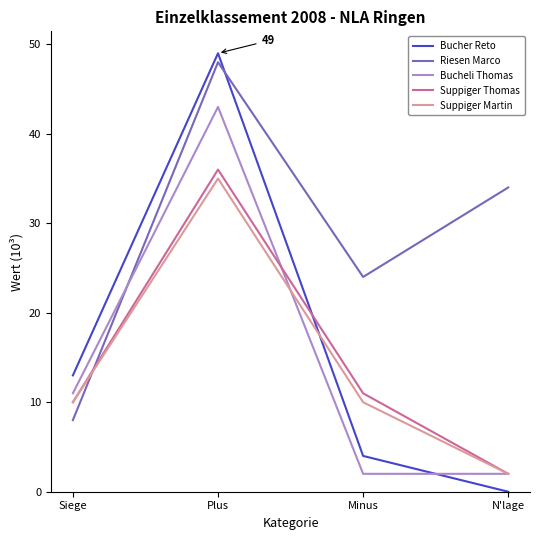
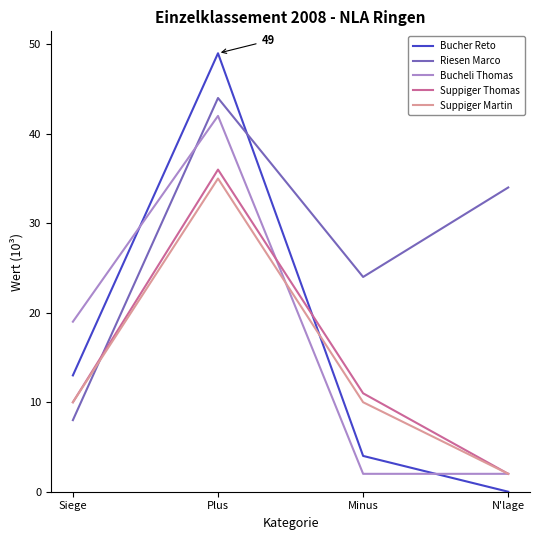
  {
    "Bucher Reto": {
      "Plus": 49
    },
    "Riesen Marco": {
      "Siege": 8,
-     "Plus": 48,
+     "Plus": 44,
      "Minus": 24,
      "N'lage": 34
    },
    "Bucheli Thomas": {
-     "Siege": 11,
-     "Plus": 43,
+     "Siege": 19,
+     "Plus": 42,
      "Minus": 2
    }
  }
